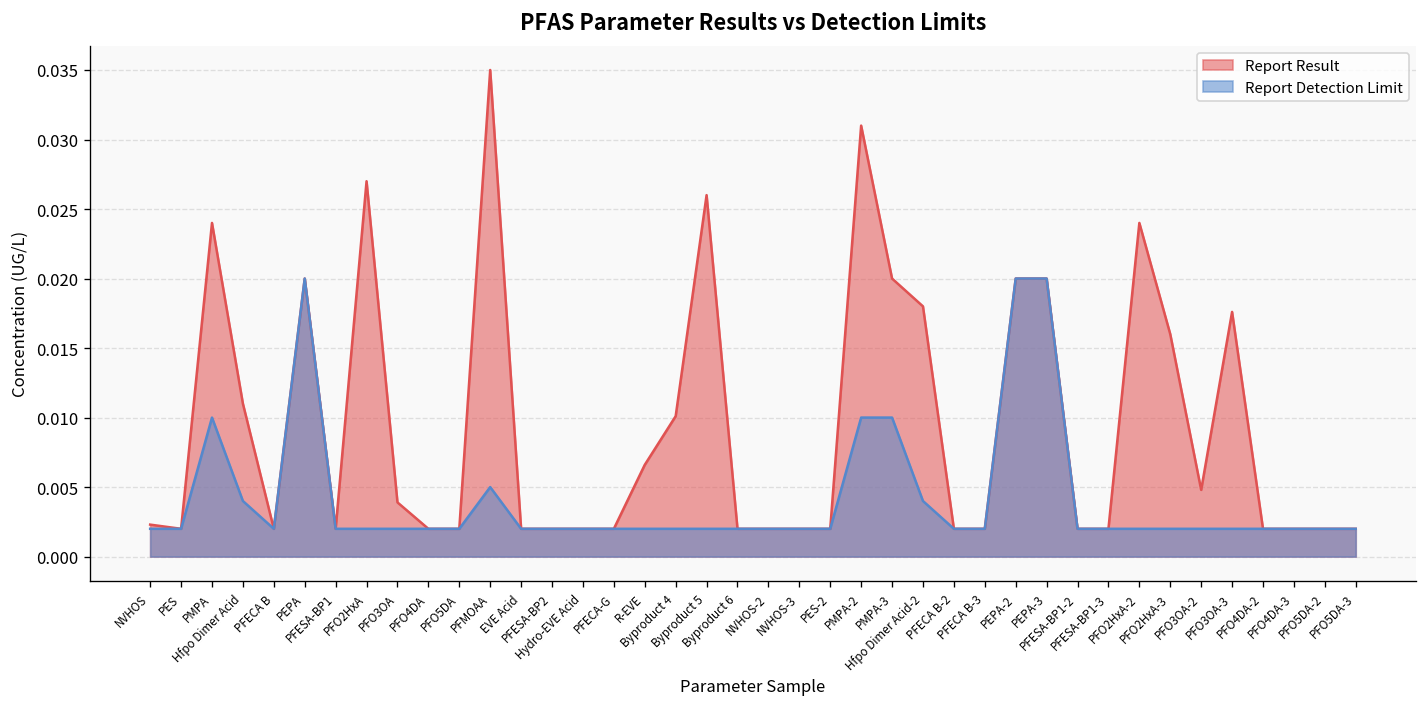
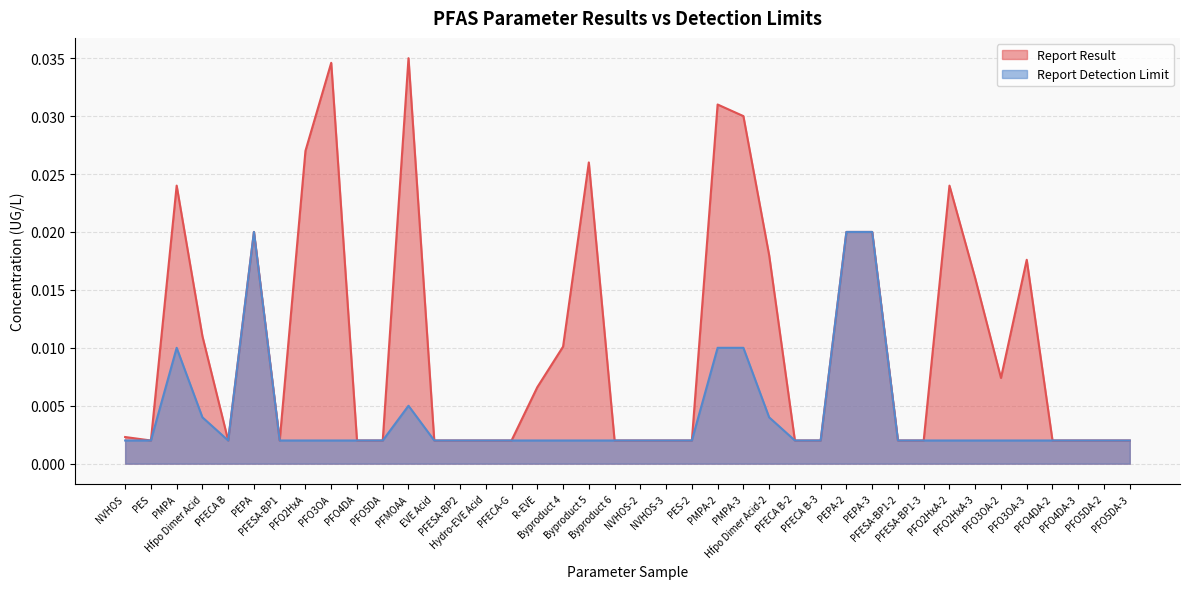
  {
    "Report Result": {
      "NVHOS": 0.0023,
      "PMPA": 0.0240,
      "Hfpo Dimer Acid": 0.0110,
      "PFO2HxA": 0.0270,
-     "PFO3OA": 0.0039,
+     "PFO3OA": 0.0346,
      "PFMOAA": 0.0350,
      "R-EVE": 0.0066,
      "Byproduct 4": 0.0101,
      "Byproduct 5": 0.0260,
      "PMPA-2": 0.0310,
-     "PMPA-3": 0.02,
+     "PMPA-3": 0.03,
      "Hfpo Dimer Acid-2": 0.0180,
      "PFO2HxA-2": 0.0240,
      "PFO2HxA-3": 0.0160,
-     "PFO3OA-2": 0.0048,
+     "PFO3OA-2": 0.0074,
      "PFO3OA-3": 0.0176
    },
    "Report Detection Limit": {
      "NVHOS": 0.0020,
      "PMPA": 0.0100,
      "Hfpo Dimer Acid": 0.0040,
      "PFO2HxA": 0.0020,
      "PFO3OA": 0.0020,
      "PFMOAA": 0.0050,
      "R-EVE": 0.0020,
      "Byproduct 4": 0.0020,
      "Byproduct 5": 0.0020,
      "PMPA-2": 0.0100,
      "PMPA-3": 0.0100,
      "Hfpo Dimer Acid-2": 0.0040,
      "PFO2HxA-2": 0.0020,
      "PFO2HxA-3": 0.0020,
      "PFO3OA-2": 0.0020,
      "PFO3OA-3": 0.0020
    }
  }
